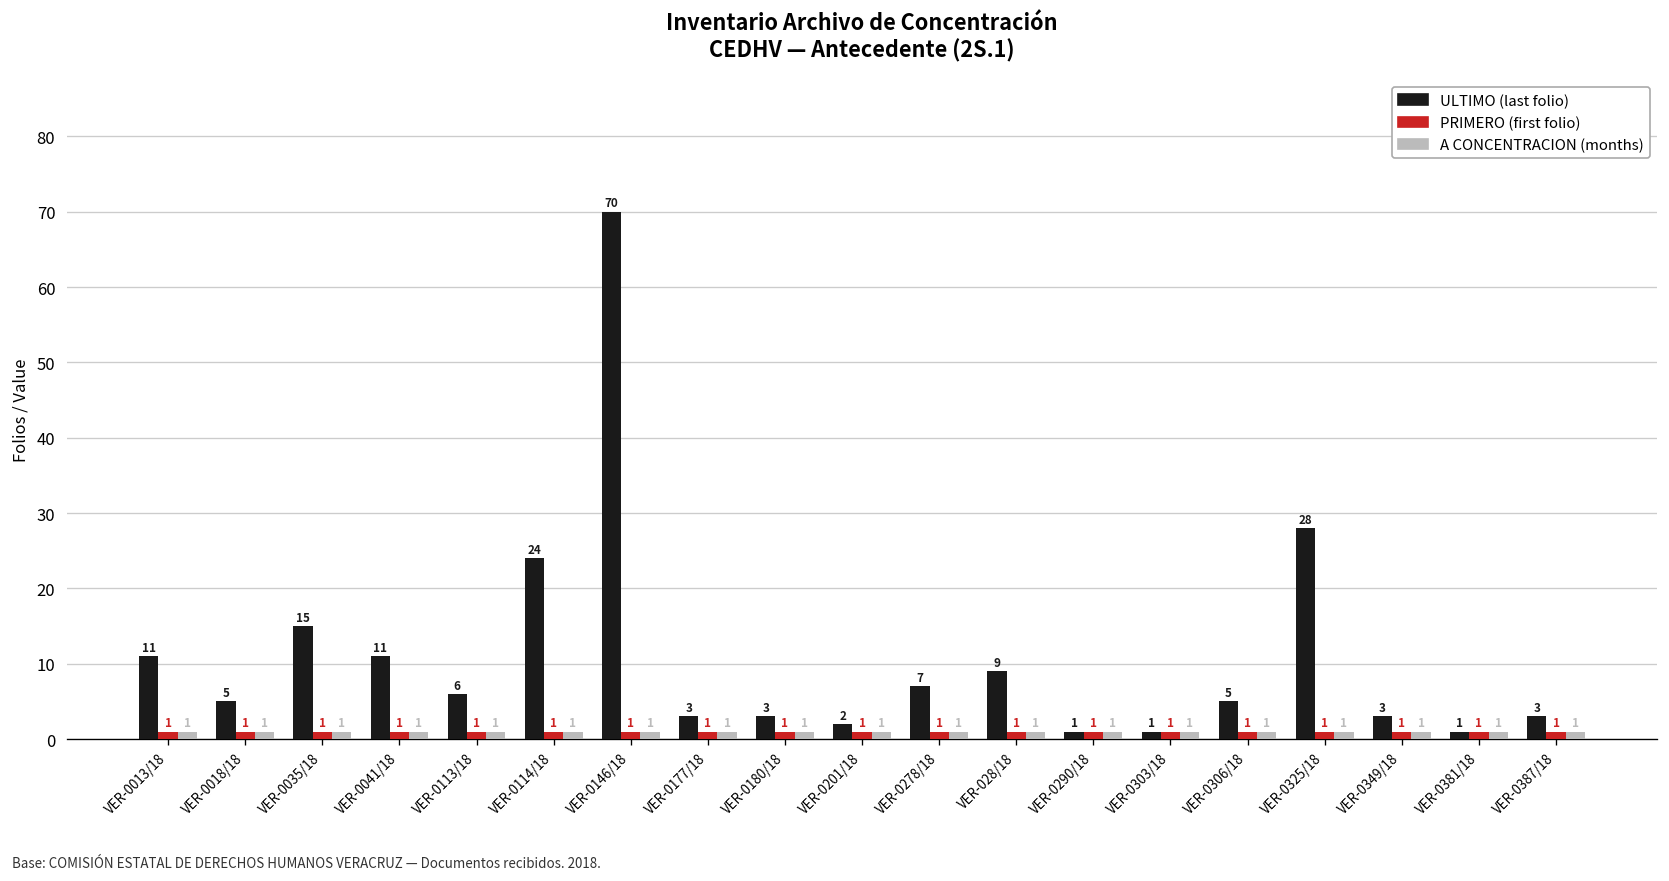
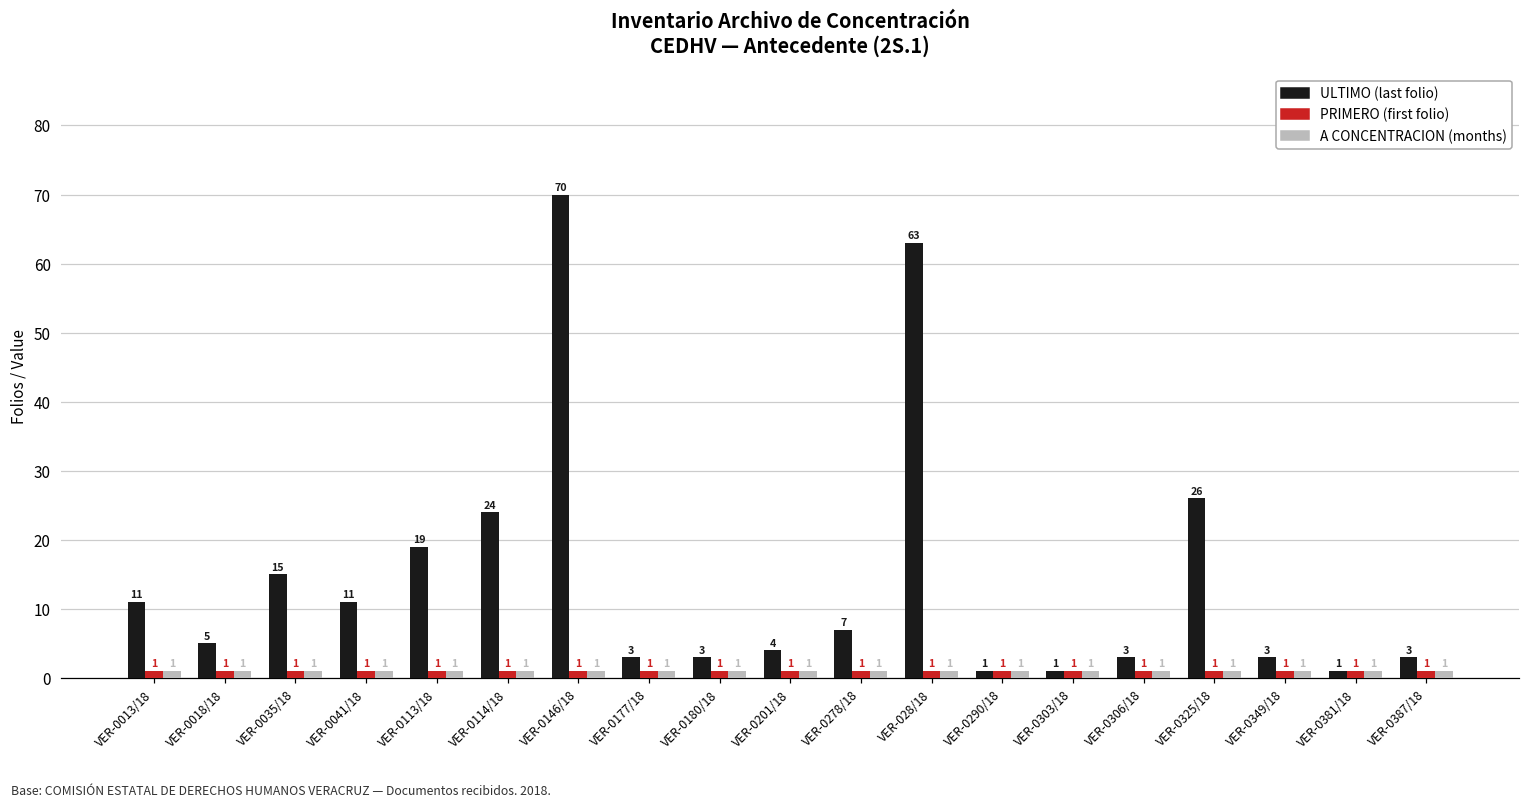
  {
    "ULTIMO (last folio)": {
      "VER-0013/18": 11,
      "VER-0018/18": 5,
      "VER-0035/18": 15,
      "VER-0041/18": 11,
-     "VER-0113/18": 6,
+     "VER-0113/18": 19,
      "VER-0114/18": 24,
      "VER-0146/18": 70,
      "VER-0177/18": 3,
      "VER-0180/18": 3,
-     "VER-0201/18": 2,
+     "VER-0201/18": 4,
      "VER-0278/18": 7,
-     "VER-028/18": 9,
+     "VER-028/18": 63,
      "VER-0290/18": 1,
      "VER-0303/18": 1,
-     "VER-0306/18": 5,
-     "VER-0325/18": 28,
+     "VER-0306/18": 3,
+     "VER-0325/18": 26,
      "VER-0349/18": 3,
      "VER-0381/18": 1,
      "VER-0387/18": 3
    },
    "PRIMERO (first folio)": {
      "VER-0013/18": 1,
      "VER-0018/18": 1,
      "VER-0035/18": 1,
      "VER-0041/18": 1,
      "VER-0113/18": 1,
      "VER-0114/18": 1,
      "VER-0146/18": 1,
      "VER-0177/18": 1,
      "VER-0180/18": 1,
      "VER-0201/18": 1,
      "VER-0278/18": 1,
      "VER-028/18": 1,
      "VER-0290/18": 1,
      "VER-0303/18": 1,
      "VER-0306/18": 1,
      "VER-0325/18": 1,
      "VER-0349/18": 1,
      "VER-0381/18": 1,
      "VER-0387/18": 1
    },
    "A CONCENTRACION (months)": {
      "VER-0013/18": 1,
      "VER-0018/18": 1,
      "VER-0035/18": 1,
      "VER-0041/18": 1,
      "VER-0113/18": 1,
      "VER-0114/18": 1,
      "VER-0146/18": 1,
      "VER-0177/18": 1,
      "VER-0180/18": 1,
      "VER-0201/18": 1,
      "VER-0278/18": 1,
      "VER-028/18": 1,
      "VER-0290/18": 1,
      "VER-0303/18": 1,
      "VER-0306/18": 1,
      "VER-0325/18": 1,
      "VER-0349/18": 1,
      "VER-0381/18": 1,
      "VER-0387/18": 1
    }
  }
